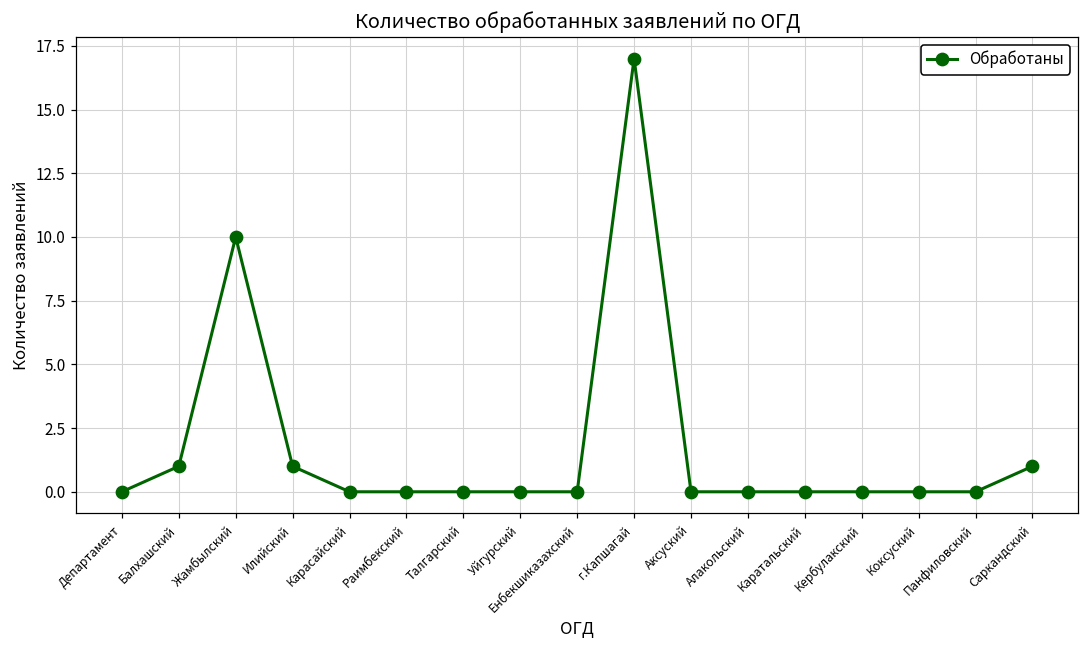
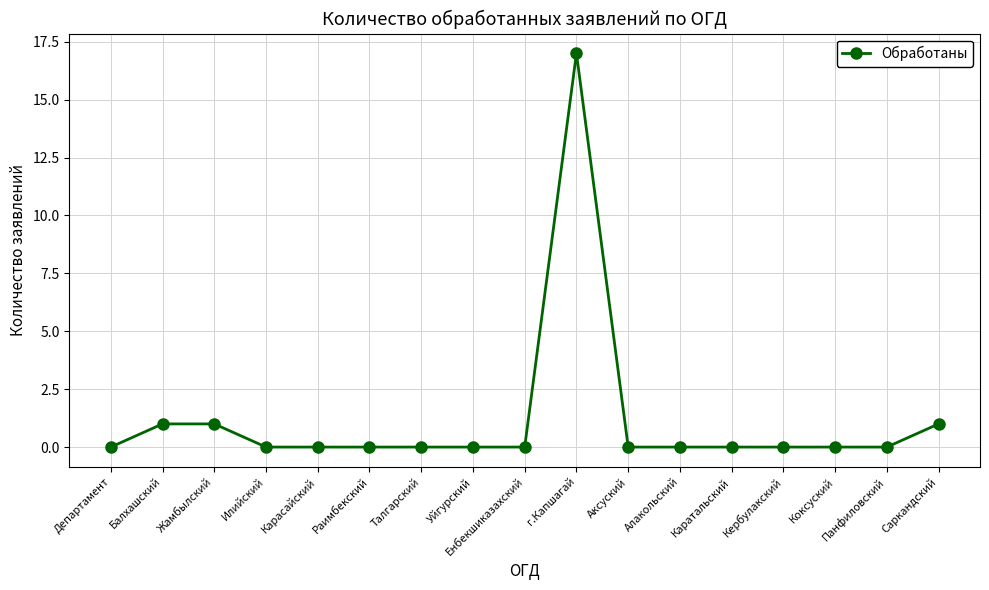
  {
    "Департамент": 0,
    "Балхашский": 1,
-   "Жамбылский": 10,
-   "Илийский": 1,
+   "Жамбылский": 1,
+   "Илийский": 0,
    "Карасайский": 0,
    "Раимбекский": 0,
    "Талгарский": 0,
    "Уйгурский": 0,
    "Енбекшиказахский": 0,
    "г.Капшагай": 17,
    "Аксуский": 0,
    "Алакольский": 0,
    "Каратальский": 0,
    "Кербулакский": 0,
    "Коксуский": 0,
    "Панфиловский": 0,
    "Саркандский": 1
  }
